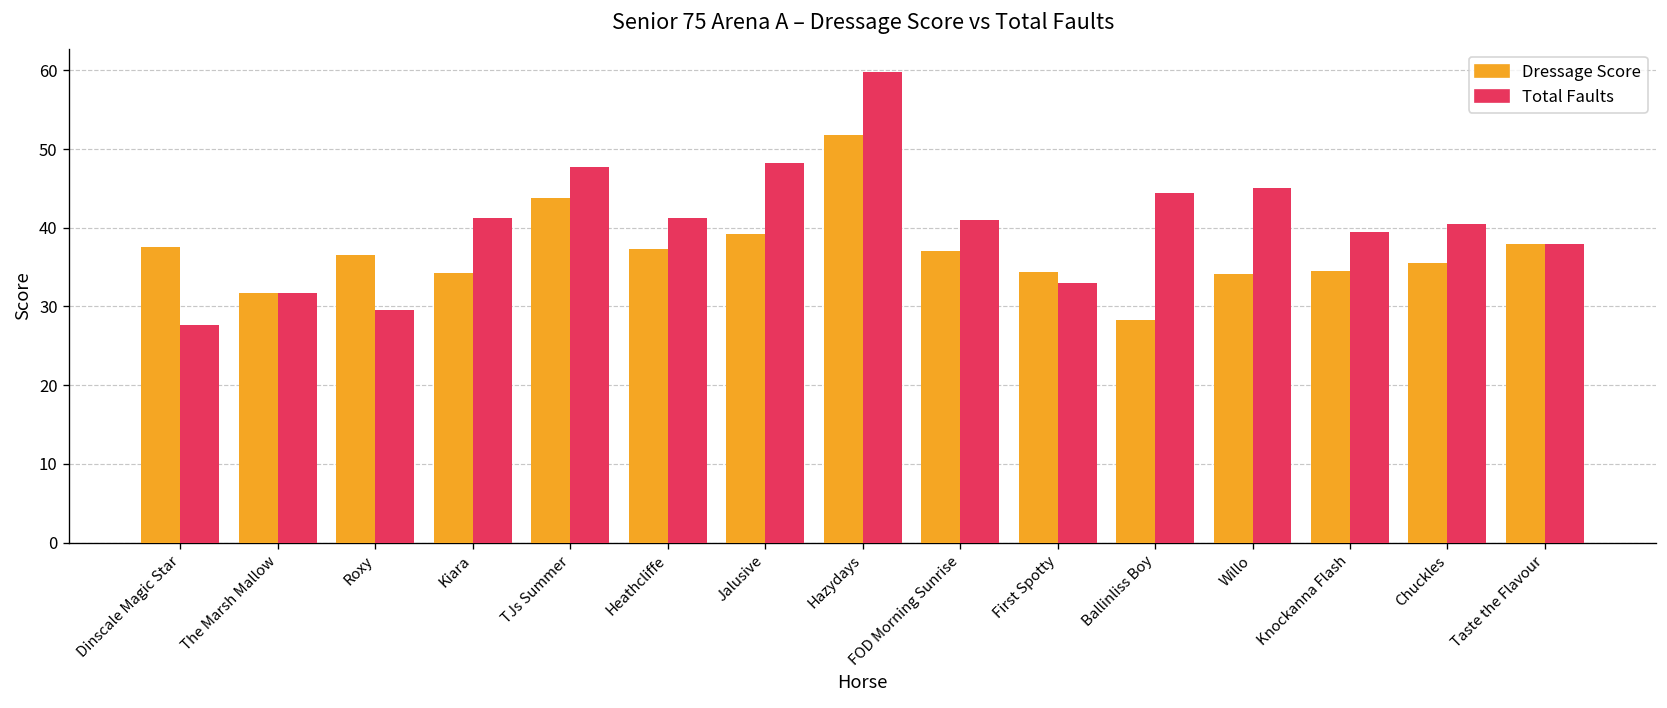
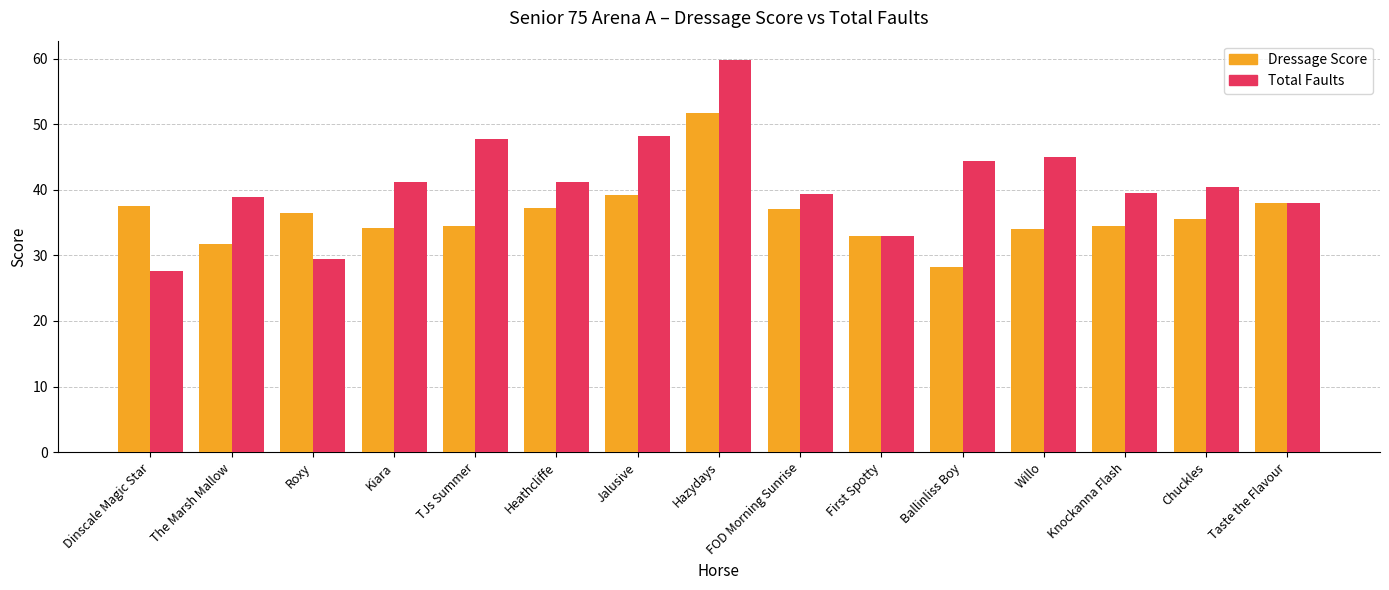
  {
    "Dressage Score": {
      "Dinscale Magic Star": 38,
      "The Marsh Mallow": 32,
      "Roxy": 37,
      "Kiara": 34,
-     "TJs Summer": 44,
+     "TJs Summer": 34,
      "Heathcliffe": 37,
      "Jalusive": 39,
      "Hazydays": 52,
      "FOD Morning Sunrise": 37,
-     "First Spotty": 34,
+     "First Spotty": 33,
      "Ballinliss Boy": 28,
      "Willo": 34,
      "Knockanna Flash": 35,
      "Chuckles": 36,
      "Taste the Flavour": 38
    },
    "Total Faults": {
      "Dinscale Magic Star": 28,
-     "The Marsh Mallow": 32,
+     "The Marsh Mallow": 39,
      "Roxy": 30,
      "Kiara": 41,
      "TJs Summer": 48,
      "Heathcliffe": 41,
      "Jalusive": 48,
      "Hazydays": 60,
-     "FOD Morning Sunrise": 41,
+     "FOD Morning Sunrise": 39,
      "First Spotty": 33,
      "Ballinliss Boy": 44,
      "Willo": 45,
      "Knockanna Flash": 40,
      "Chuckles": 41,
      "Taste the Flavour": 38
    }
  }
